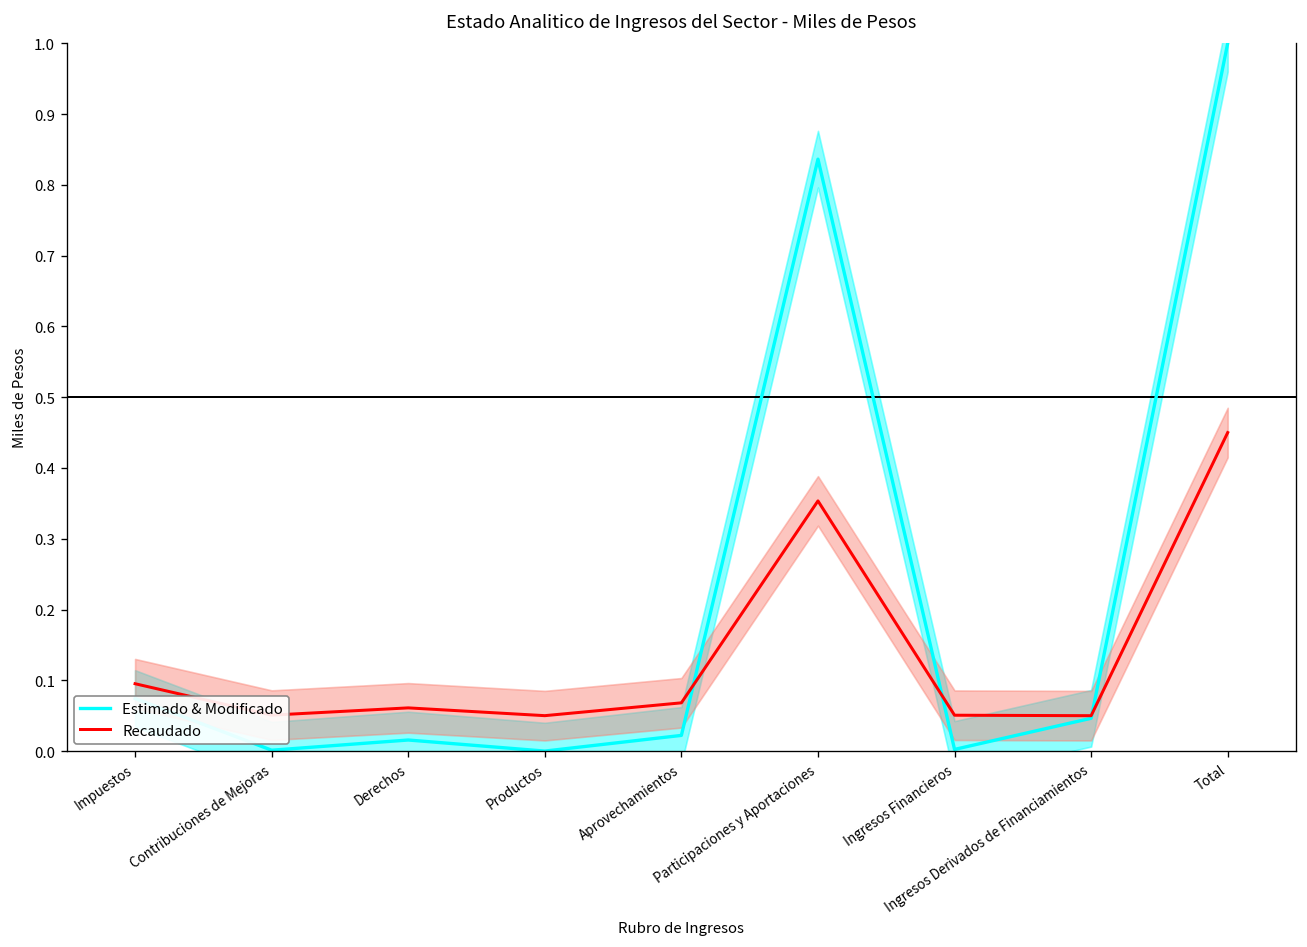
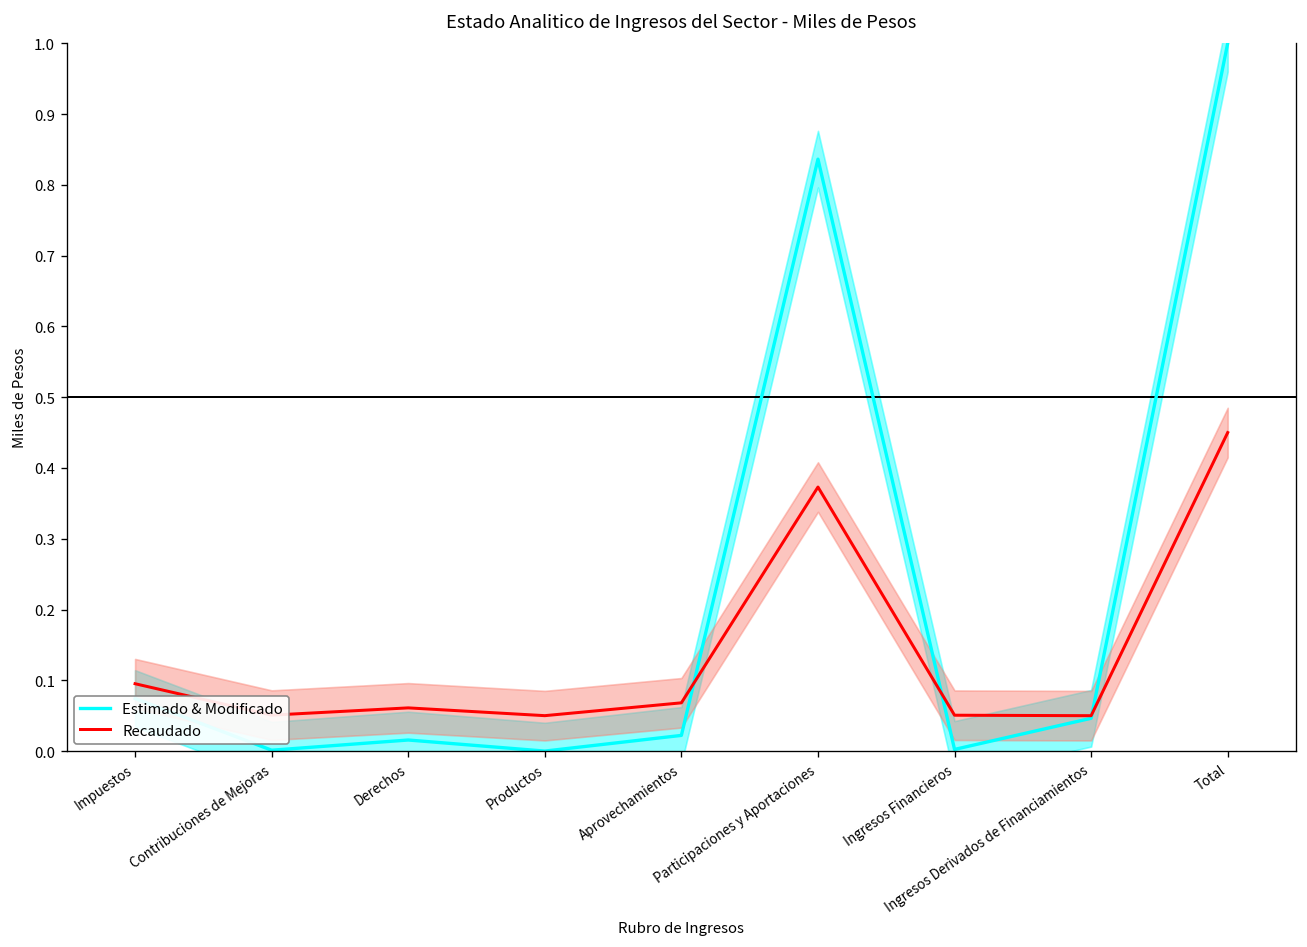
  {
    "Recaudado": {
      "Impuestos": 0.10,
      "Derechos": 0.06,
      "Productos": 0.05,
      "Aprovechamientos": 0.07,
-     "Participaciones y Aportaciones": 0.35,
+     "Participaciones y Aportaciones": 0.37,
      "Ingresos Financieros": 0.05,
      "Total": 0.45
    }
  }
